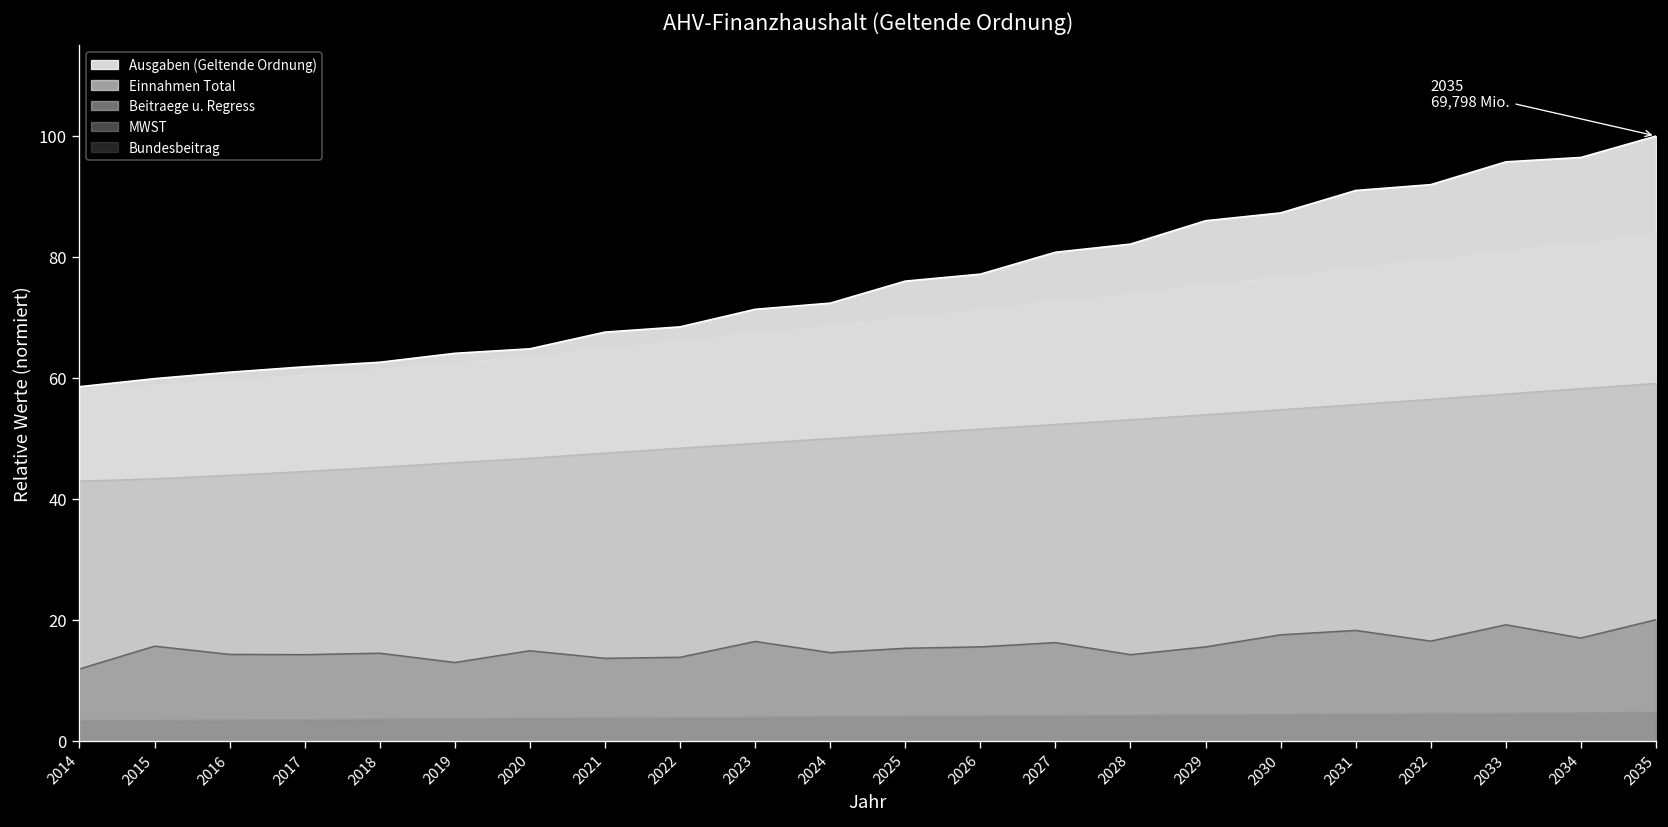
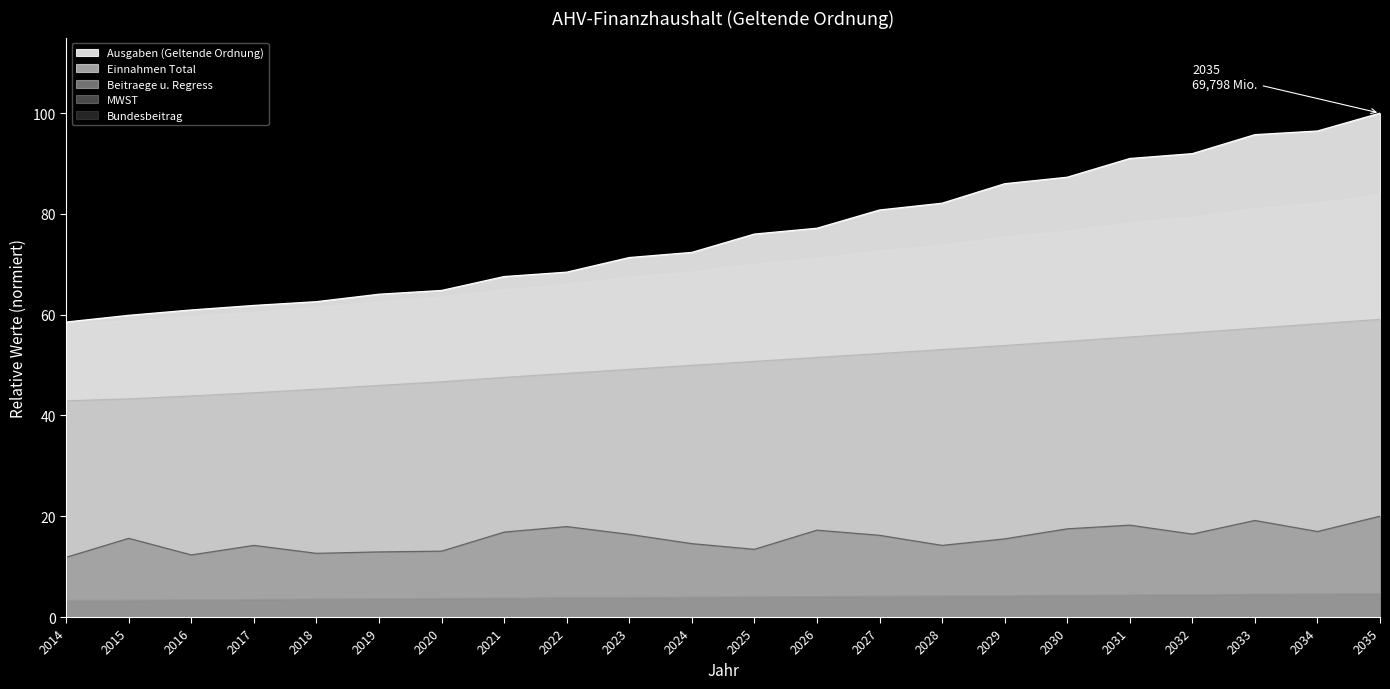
  {
    "Bundesbeitrag": {
      "2014": 12,
      "2015": 16,
-     "2016": 14,
+     "2016": 12,
      "2017": 14,
-     "2018": 14,
+     "2018": 13,
      "2019": 13,
-     "2020": 15,
-     "2021": 14,
-     "2022": 14,
+     "2020": 13,
+     "2021": 17,
+     "2022": 18,
      "2023": 16,
      "2024": 15,
-     "2025": 15,
-     "2026": 16,
+     "2025": 13,
+     "2026": 17,
      "2027": 16,
      "2028": 14,
      "2029": 16,
      "2030": 18,
      "2031": 18,
      "2032": 16,
      "2033": 19,
      "2034": 17,
      "2035": 20
    }
  }
